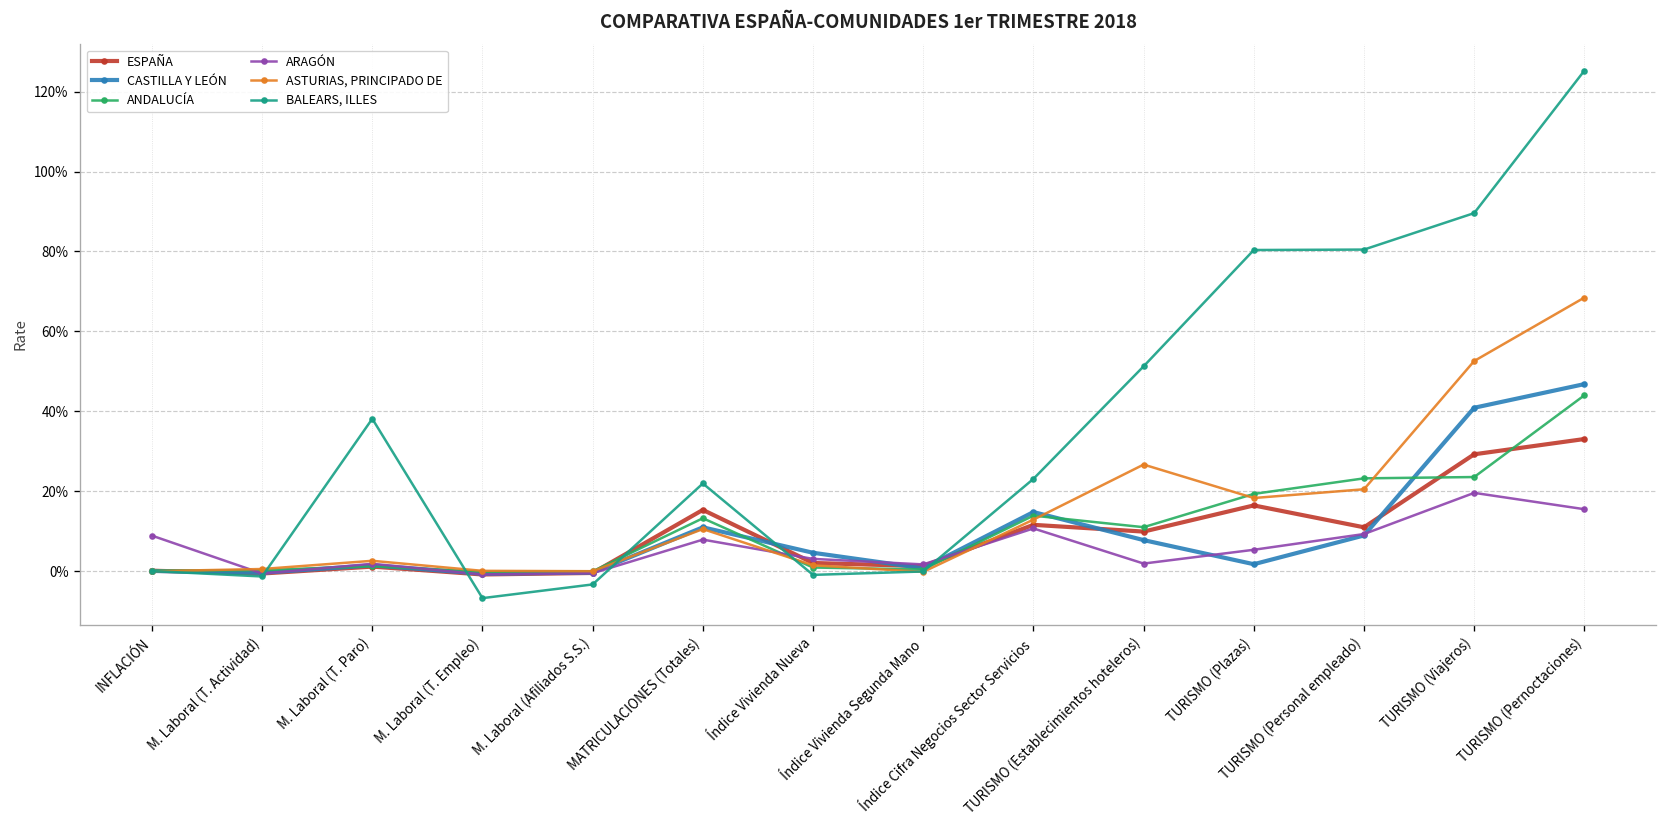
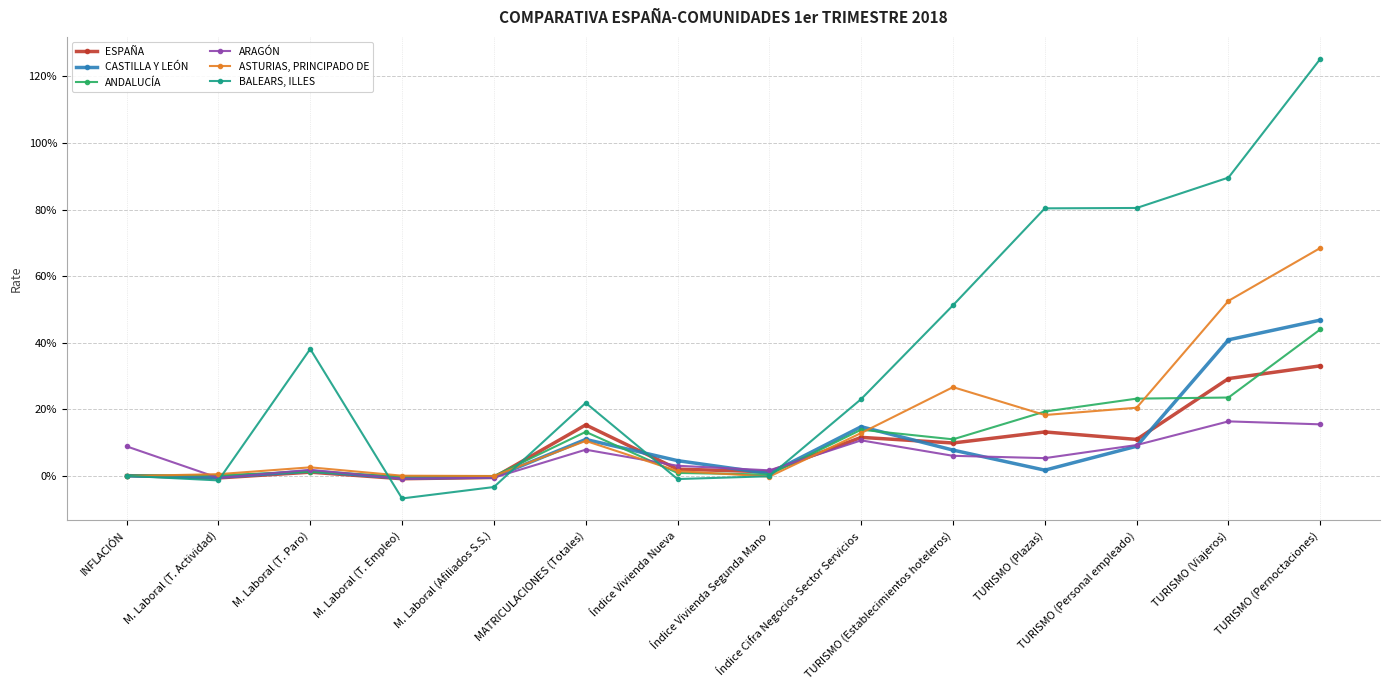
  {
    "ESPAÑA": {
      "MATRICULACIONES (Totales)": "15%",
      "Índice Cifra Negocios Sector Servicios": "12%",
      "TURISMO (Establecimientos hoteleros)": "10%",
-     "TURISMO (Plazas)": "16%",
+     "TURISMO (Plazas)": "13%",
      "TURISMO (Personal empleado)": "11%",
      "TURISMO (Viajeros)": "29%",
      "TURISMO (Pernoctaciones)": "33%"
    },
    "CASTILLA Y LEÓN": {
      "Índice Vivienda Nueva": "5%",
      "Índice Cifra Negocios Sector Servicios": "15%",
      "TURISMO (Establecimientos hoteleros)": "8%",
      "TURISMO (Plazas)": "2%",
      "TURISMO (Viajeros)": "41%",
      "TURISMO (Pernoctaciones)": "47%"
    },
    "ARAGÓN": {
      "INFLACIÓN": "9%",
      "MATRICULACIONES (Totales)": "8%",
      "Índice Vivienda Nueva": "3%",
      "Índice Cifra Negocios Sector Servicios": "11%",
-     "TURISMO (Establecimientos hoteleros)": "2%",
+     "TURISMO (Establecimientos hoteleros)": "6%",
      "TURISMO (Plazas)": "5%",
-     "TURISMO (Viajeros)": "20%",
+     "TURISMO (Viajeros)": "16%",
      "TURISMO (Pernoctaciones)": "16%"
    },
    "ASTURIAS, PRINCIPADO DE": {
      "Índice Cifra Negocios Sector Servicios": "13%",
      "TURISMO (Establecimientos hoteleros)": "27%",
      "TURISMO (Plazas)": "18%",
      "TURISMO (Personal empleado)": "21%",
      "TURISMO (Viajeros)": "53%",
      "TURISMO (Pernoctaciones)": "68%"
    }
  }
